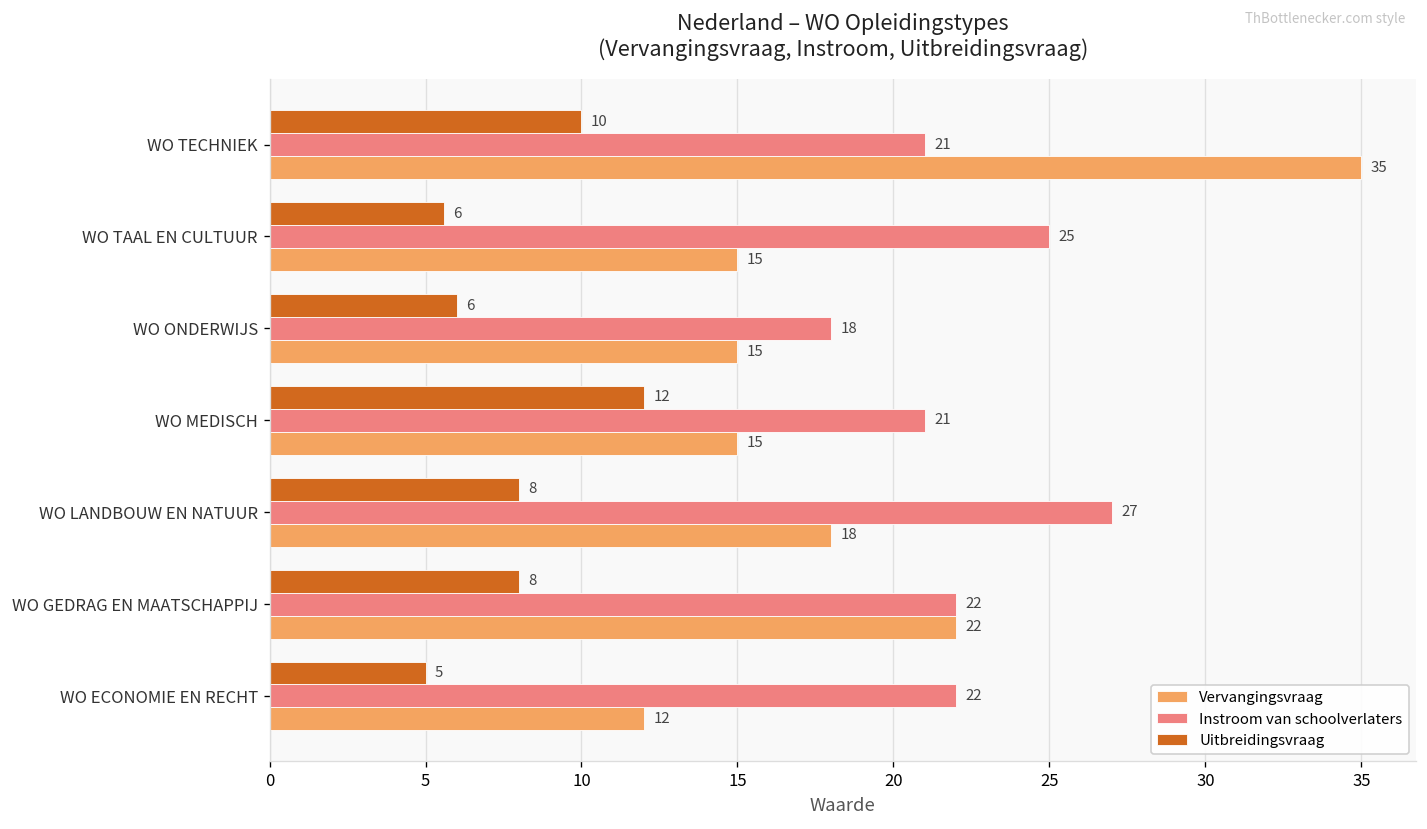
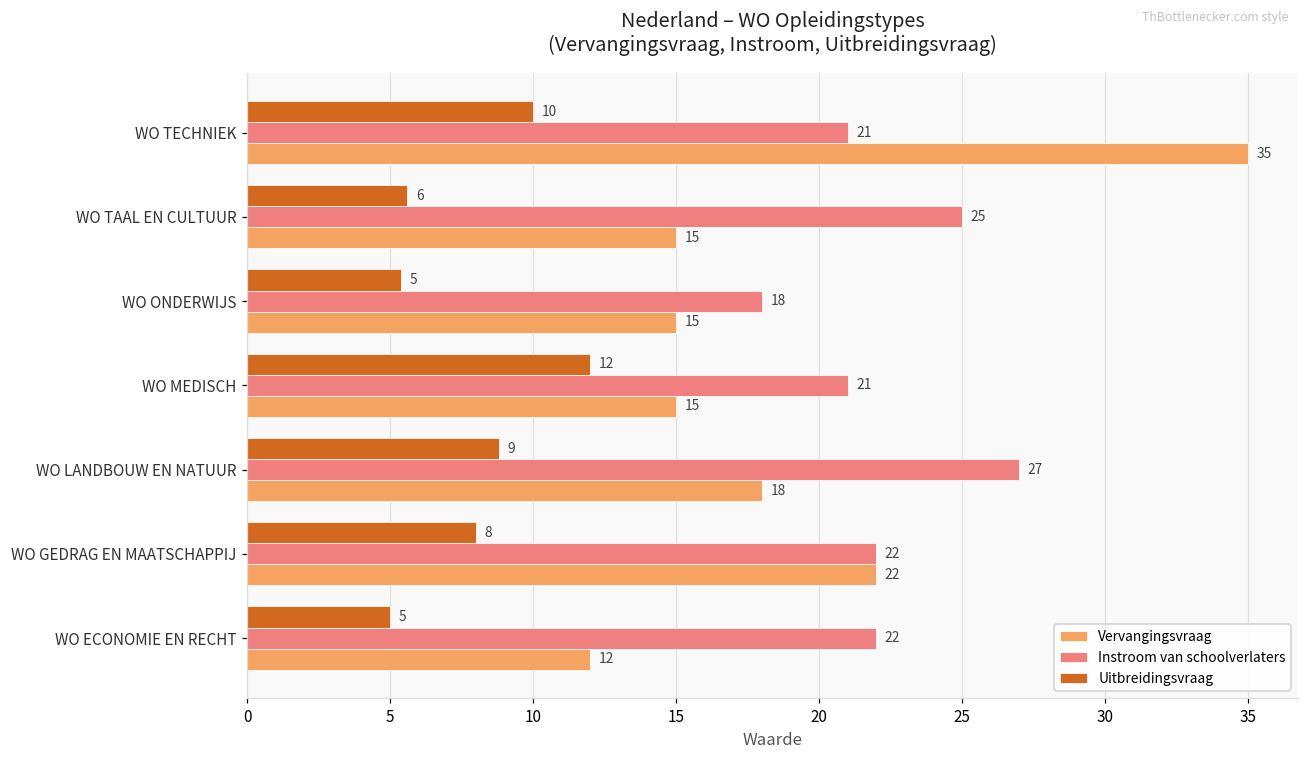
  {
    "Uitbreidingsvraag": {
      "WO TECHNIEK": 10,
      "WO TAAL EN CULTUUR": 6,
-     "WO ONDERWIJS": 6,
+     "WO ONDERWIJS": 5,
      "WO MEDISCH": 12,
-     "WO LANDBOUW EN NATUUR": 8,
+     "WO LANDBOUW EN NATUUR": 9,
      "WO GEDRAG EN MAATSCHAPPIJ": 8,
      "WO ECONOMIE EN RECHT": 5
    }
  }
